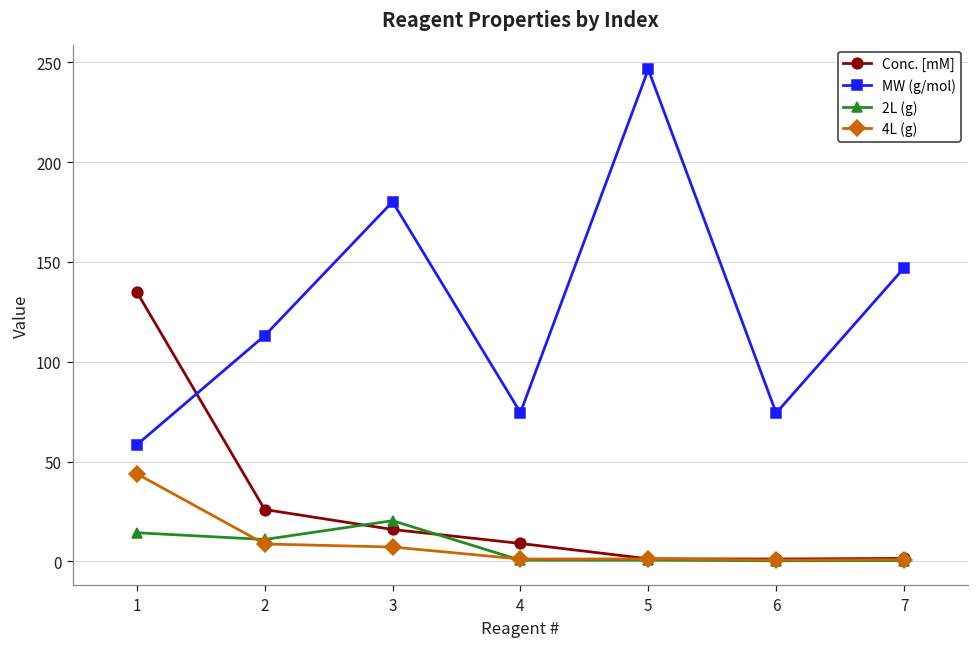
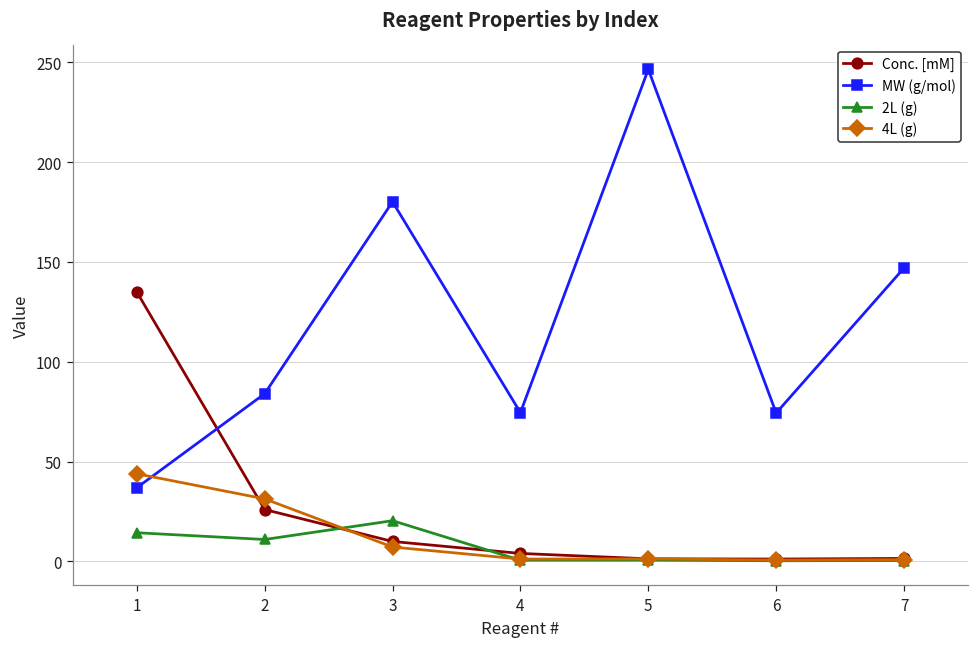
  {
    "Conc. [mM]": {
      "1": 135,
      "2": 26,
-     "3": 16,
-     "4": 9
+     "3": 10,
+     "4": 4
    },
    "MW (g/mol)": {
-     "1": 58,
-     "2": 113,
+     "1": 37,
+     "2": 84,
      "3": 180,
      "4": 75,
      "5": 246,
      "6": 74,
      "7": 147
    },
    "2L (g)": {
      "1": 14,
      "2": 11,
      "3": 20
    },
    "4L (g)": {
      "1": 44,
-     "2": 9,
+     "2": 31,
      "3": 7
    }
  }
